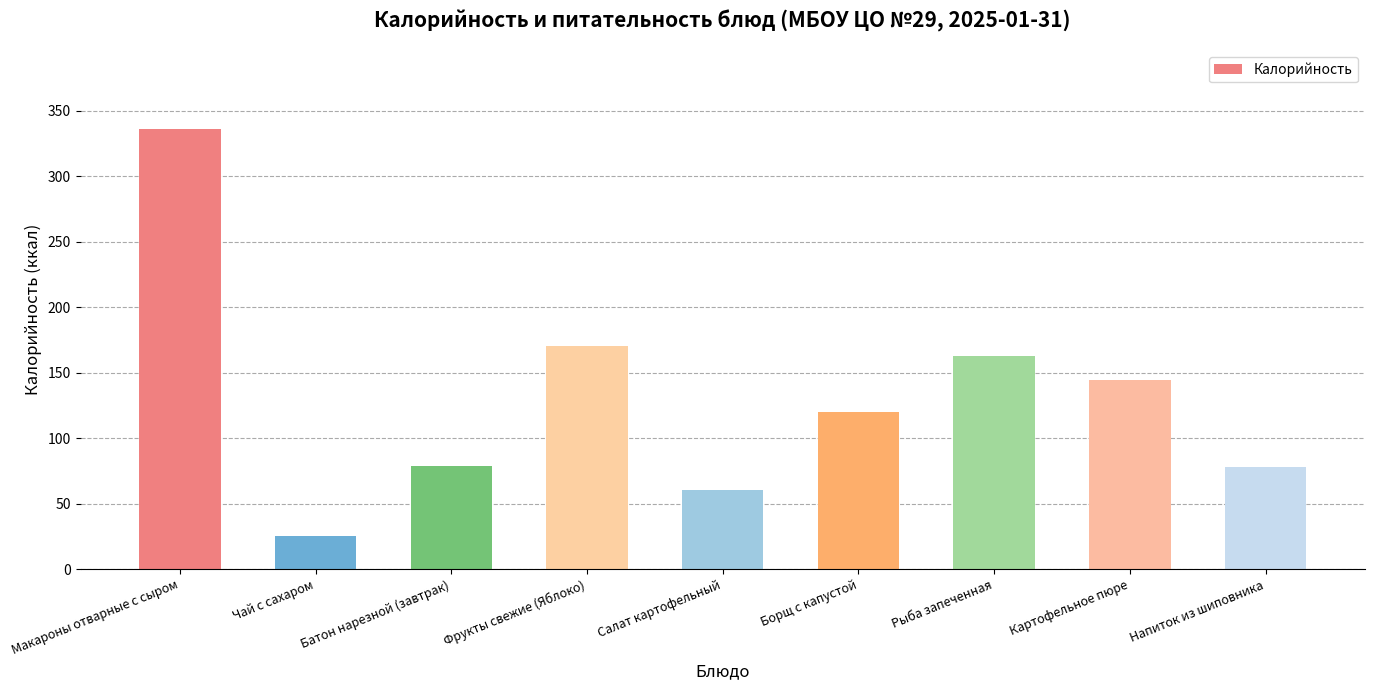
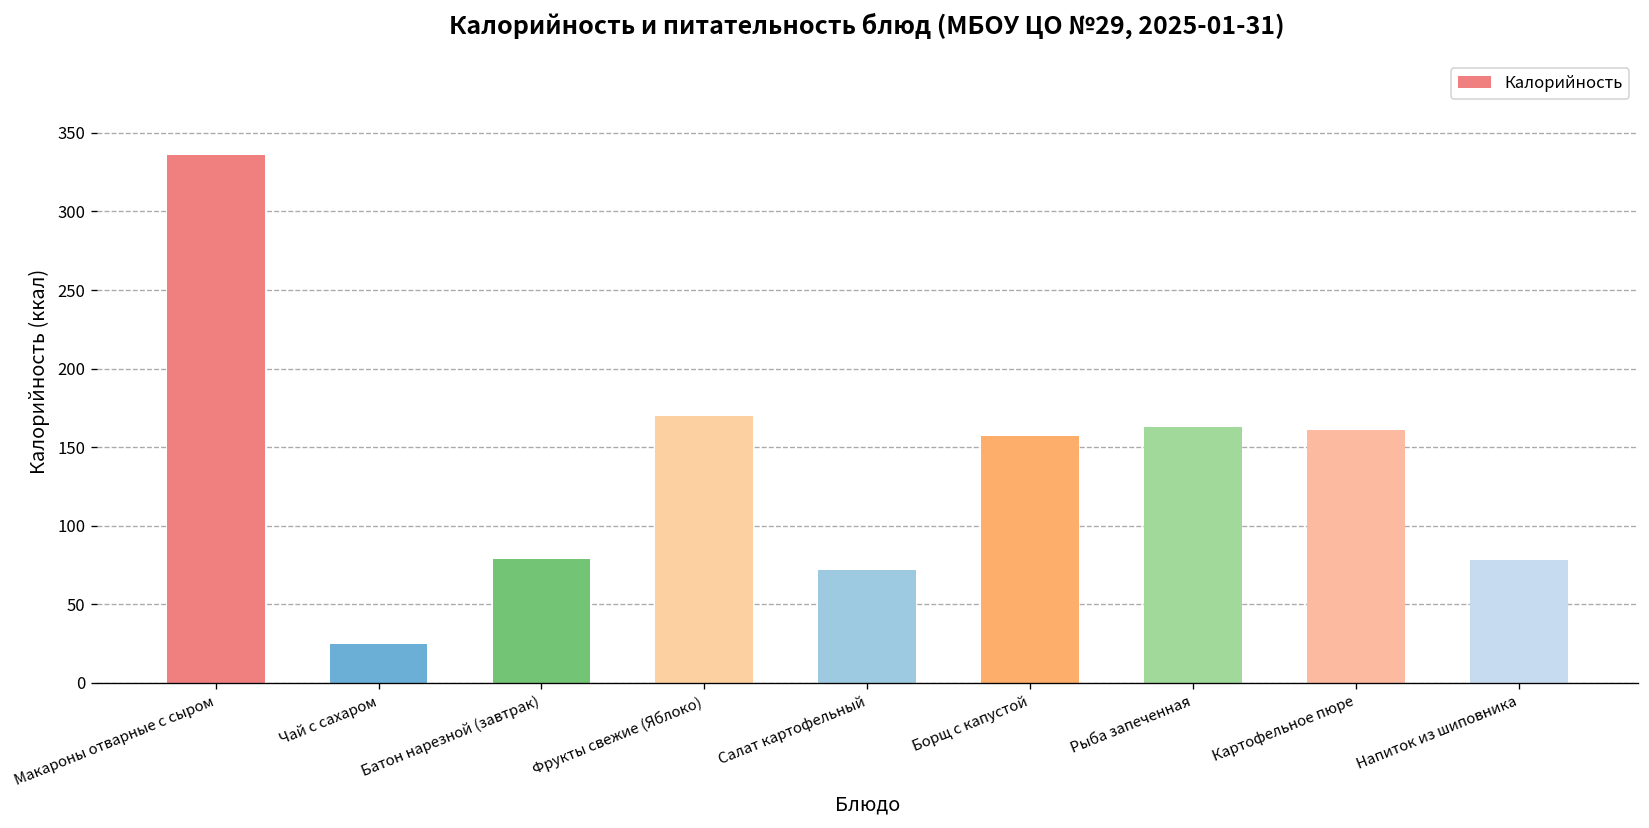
  {
    "Макароны отварные с сыром": 336,
    "Чай с сахаром": 25,
    "Батон нарезной (завтрак)": 79,
    "Фрукты свежие (Яблоко)": 170,
-   "Салат картофельный": 60,
-   "Борщ с капустой": 120,
+   "Салат картофельный": 72,
+   "Борщ с капустой": 157,
    "Рыба запеченная": 163,
-   "Картофельное пюре": 144,
+   "Картофельное пюре": 161,
    "Напиток из шиповника": 78
  }
